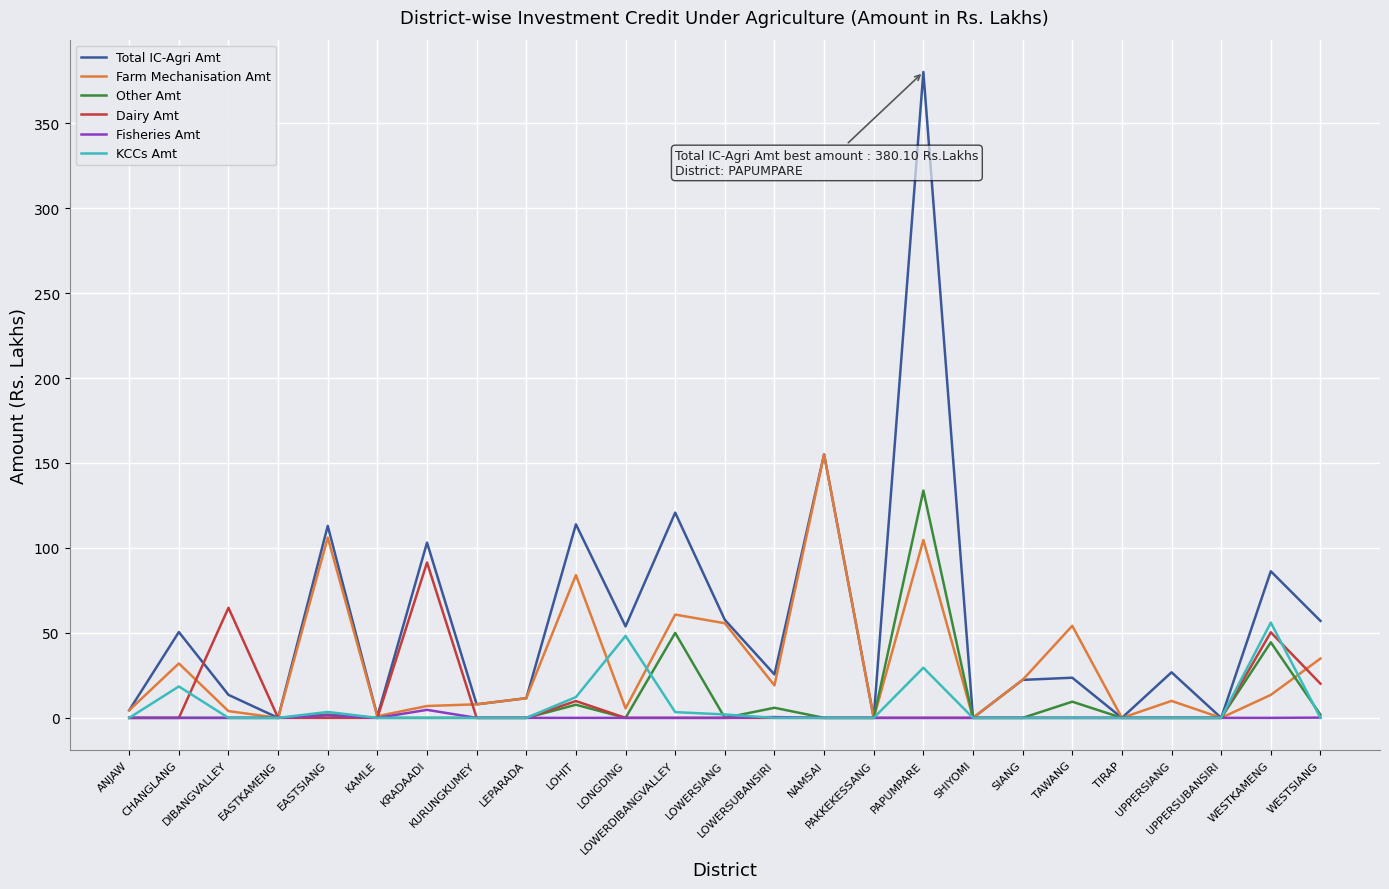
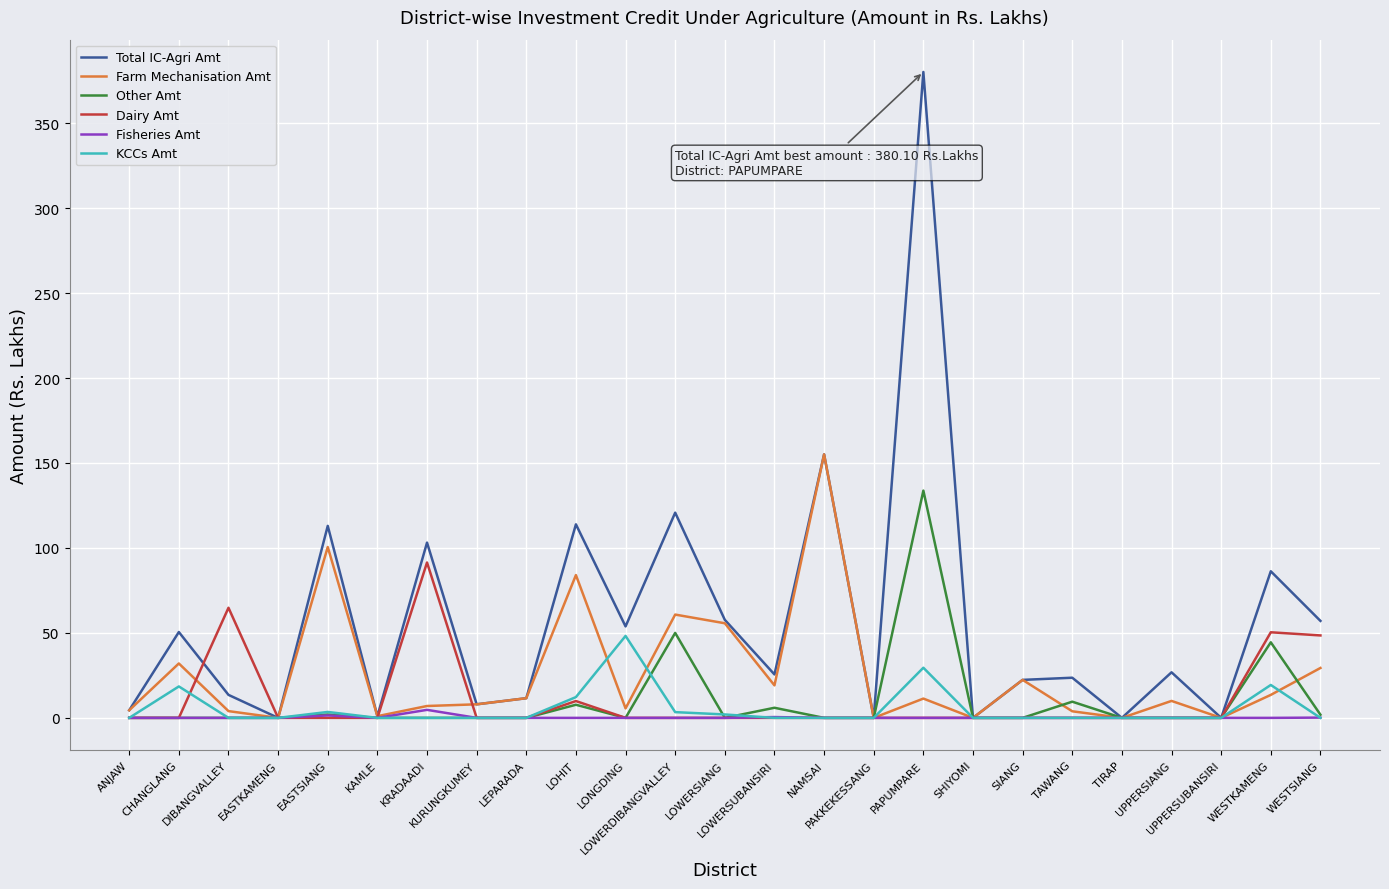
  {
    "Total IC-Agri Amt": {
      "CHANGLANG": 51,
      "DIBANGVALLEY": 14,
      "EASTSIANG": 113,
      "KRADAADI": 103,
      "LOHIT": 114,
      "LONGDING": 54,
      "LOWERDIBANGVALLEY": 121,
      "LOWERSIANG": 58,
      "LOWERSUBANSIRI": 26,
      "TAWANG": 24,
      "UPPERSIANG": 27,
      "WESTKAMENG": 86,
      "WESTSIANG": 57
    },
    "Farm Mechanisation Amt": {
      "CHANGLANG": 32,
      "DIBANGVALLEY": 4,
-     "EASTSIANG": 106,
+     "EASTSIANG": 101,
      "KRADAADI": 7,
      "LOHIT": 84,
      "LONGDING": 6,
      "LOWERDIBANGVALLEY": 61,
      "LOWERSIANG": 56,
      "LOWERSUBANSIRI": 19,
-     "PAPUMPARE": 105,
-     "TAWANG": 54,
+     "PAPUMPARE": 11,
+     "TAWANG": 4,
      "UPPERSIANG": 10,
      "WESTKAMENG": 14,
-     "WESTSIANG": 35
+     "WESTSIANG": 29
    },
    "Other Amt": {
      "LOHIT": 8,
      "LOWERDIBANGVALLEY": 50,
      "LOWERSUBANSIRI": 6,
      "PAPUMPARE": 134,
      "TAWANG": 10,
      "WESTKAMENG": 44,
      "WESTSIANG": 2
    },
    "Dairy Amt": {
      "DIBANGVALLEY": 65,
      "KRADAADI": 91,
      "LOHIT": 10,
      "WESTKAMENG": 50,
-     "WESTSIANG": 20
+     "WESTSIANG": 49
    },
    "Fisheries Amt": {
      "KRADAADI": 5,
      "LOHIT": 0,
      "WESTKAMENG": 0
    },
    "KCCs Amt": {
      "CHANGLANG": 19,
      "EASTSIANG": 3,
      "LOHIT": 12,
      "LONGDING": 48,
      "LOWERDIBANGVALLEY": 3,
      "LOWERSIANG": 2,
      "PAPUMPARE": 30,
-     "WESTKAMENG": 56
+     "WESTKAMENG": 19
    }
  }
